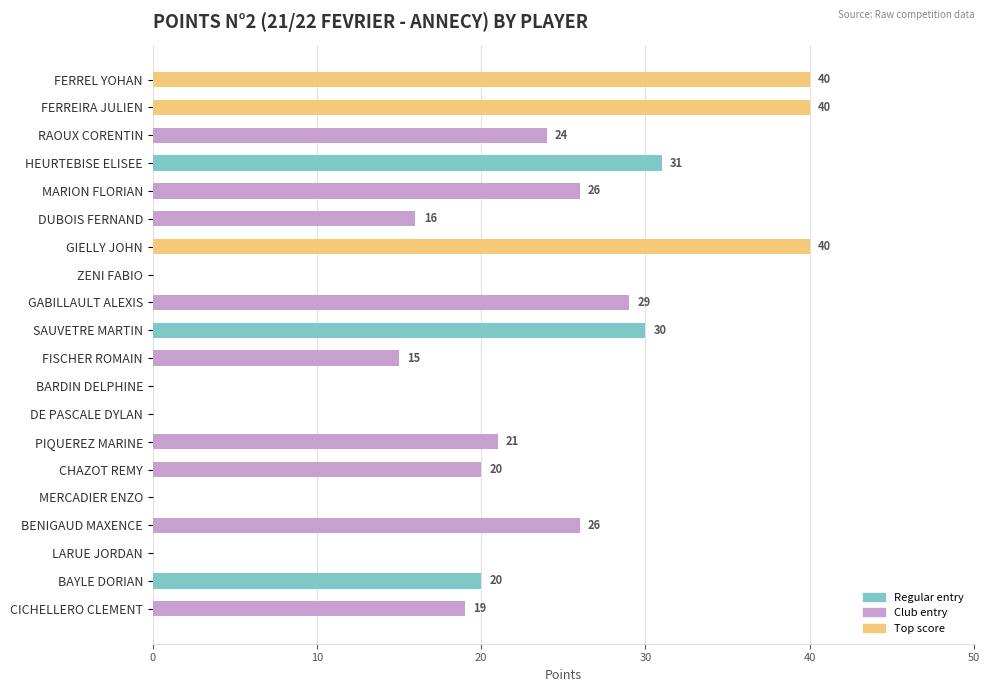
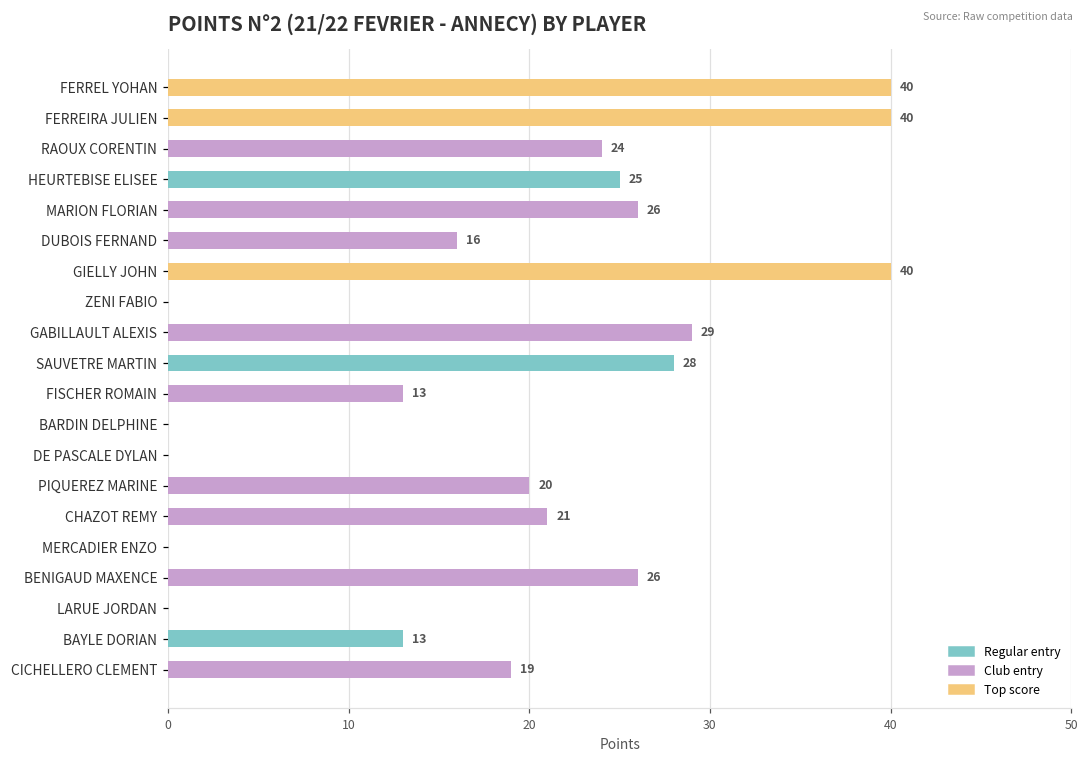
  {
    "FERREL YOHAN": 40,
    "FERREIRA JULIEN": 40,
    "RAOUX CORENTIN": 24,
-   "HEURTEBISE ELISEE": 31,
+   "HEURTEBISE ELISEE": 25,
    "MARION FLORIAN": 26,
    "DUBOIS FERNAND": 16,
    "GIELLY JOHN": 40,
    "GABILLAULT ALEXIS": 29,
-   "SAUVETRE MARTIN": 30,
-   "FISCHER ROMAIN": 15,
-   "PIQUEREZ MARINE": 21,
-   "CHAZOT REMY": 20,
+   "SAUVETRE MARTIN": 28,
+   "FISCHER ROMAIN": 13,
+   "PIQUEREZ MARINE": 20,
+   "CHAZOT REMY": 21,
    "BENIGAUD MAXENCE": 26,
-   "BAYLE DORIAN": 20,
+   "BAYLE DORIAN": 13,
    "CICHELLERO CLEMENT": 19
  }
